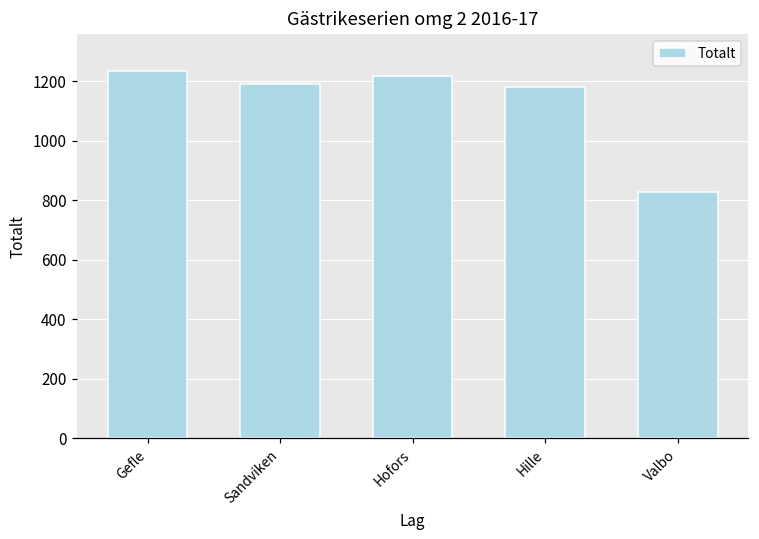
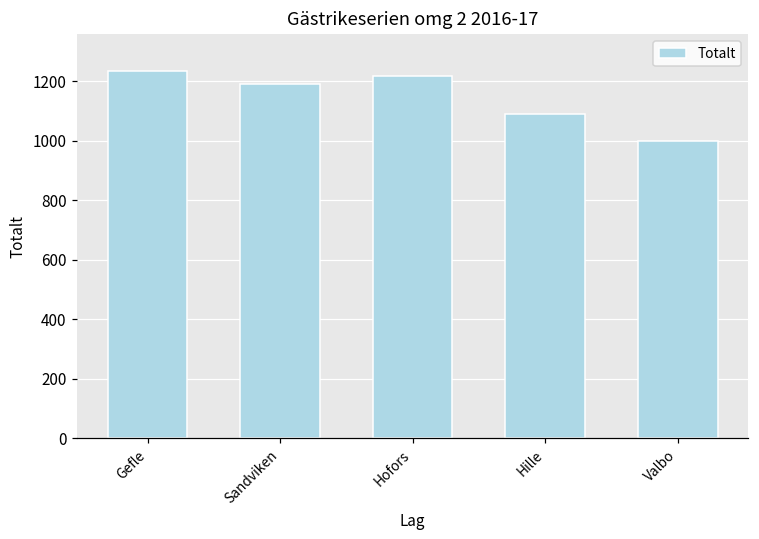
  {
    "Gefle": 1230,
    "Sandviken": 1190,
    "Hofors": 1220,
-   "Hille": 1180,
-   "Valbo": 830
+   "Hille": 1090,
+   "Valbo": 1000
  }
